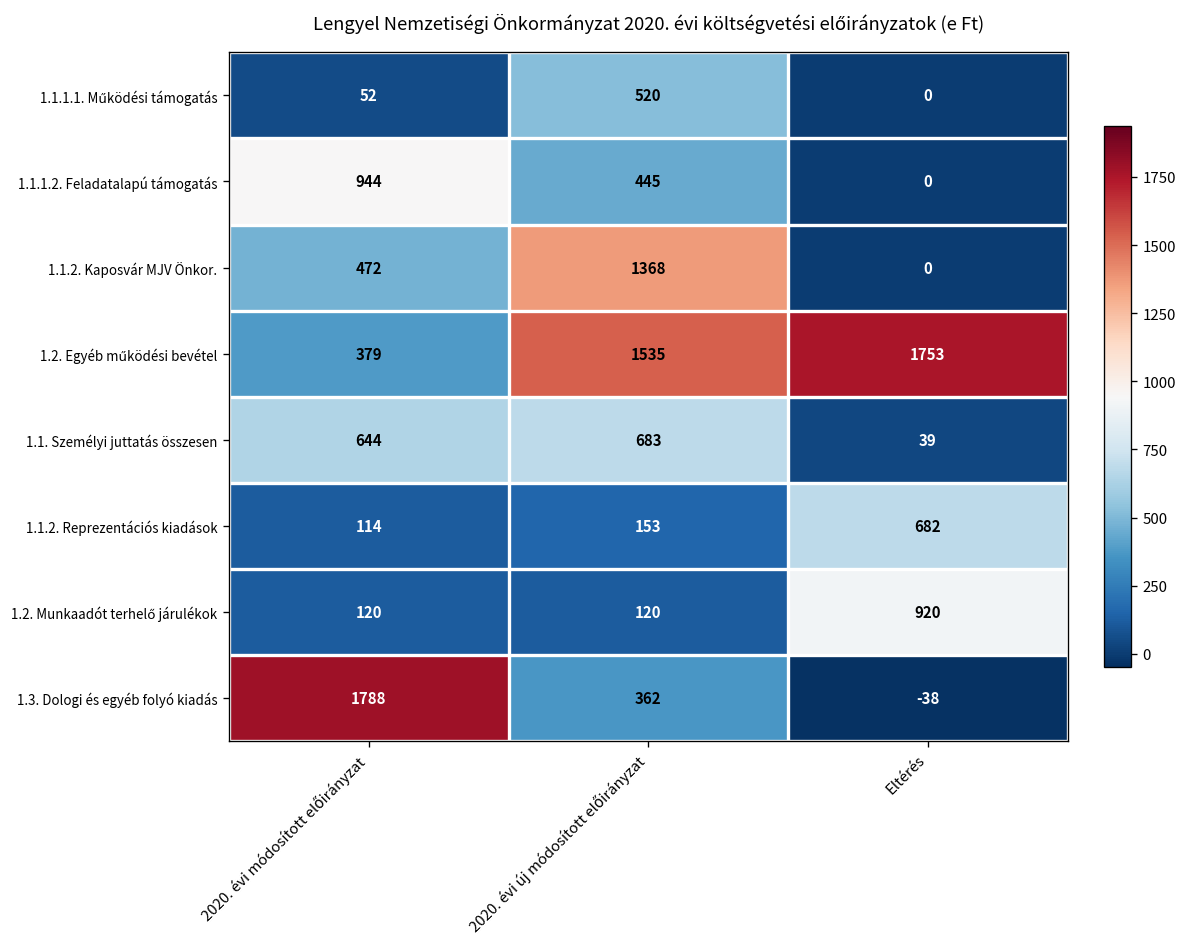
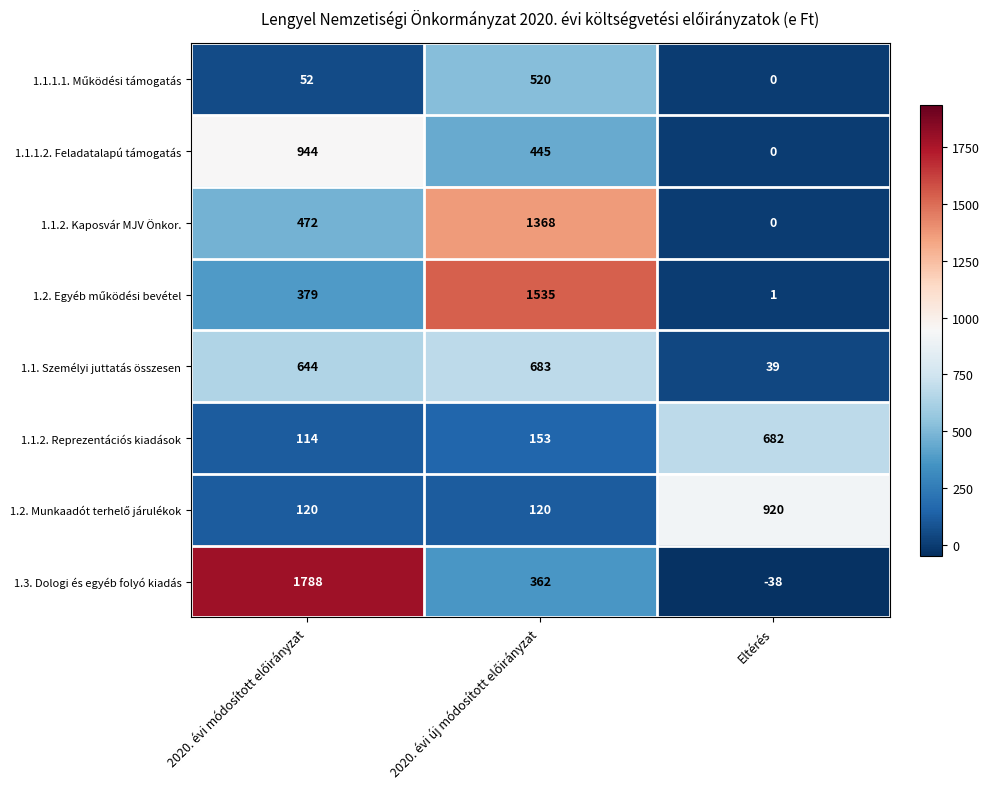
  {
    "1.1.1.1. Működési támogatás": {
      "2020. évi módosított előirányzat": 52,
      "2020. évi új módosított előirányzat": 520,
      "Eltérés": 0
    },
    "1.1.1.2. Feladatalapú támogatás": {
      "2020. évi módosított előirányzat": 944,
      "2020. évi új módosított előirányzat": 445,
      "Eltérés": 0
    },
    "1.1.2. Kaposvár MJV Önkor.": {
      "2020. évi módosított előirányzat": 472,
      "2020. évi új módosított előirányzat": 1368,
      "Eltérés": 0
    },
    "1.2. Egyéb működési bevétel": {
      "2020. évi módosított előirányzat": 379,
      "2020. évi új módosított előirányzat": 1535,
-     "Eltérés": 1753
+     "Eltérés": 1
    },
    "1.1. Személyi juttatás összesen": {
      "2020. évi módosított előirányzat": 644,
      "2020. évi új módosított előirányzat": 683,
      "Eltérés": 39
    },
    "1.1.2. Reprezentációs kiadások": {
      "2020. évi módosított előirányzat": 114,
      "2020. évi új módosított előirányzat": 153,
      "Eltérés": 682
    },
    "1.2. Munkaadót terhelő járulékok": {
      "2020. évi módosított előirányzat": 120,
      "2020. évi új módosított előirányzat": 120,
      "Eltérés": 920
    },
    "1.3. Dologi és egyéb folyó kiadás": {
      "2020. évi módosított előirányzat": 1788,
      "2020. évi új módosított előirányzat": 362,
      "Eltérés": -38
    }
  }
